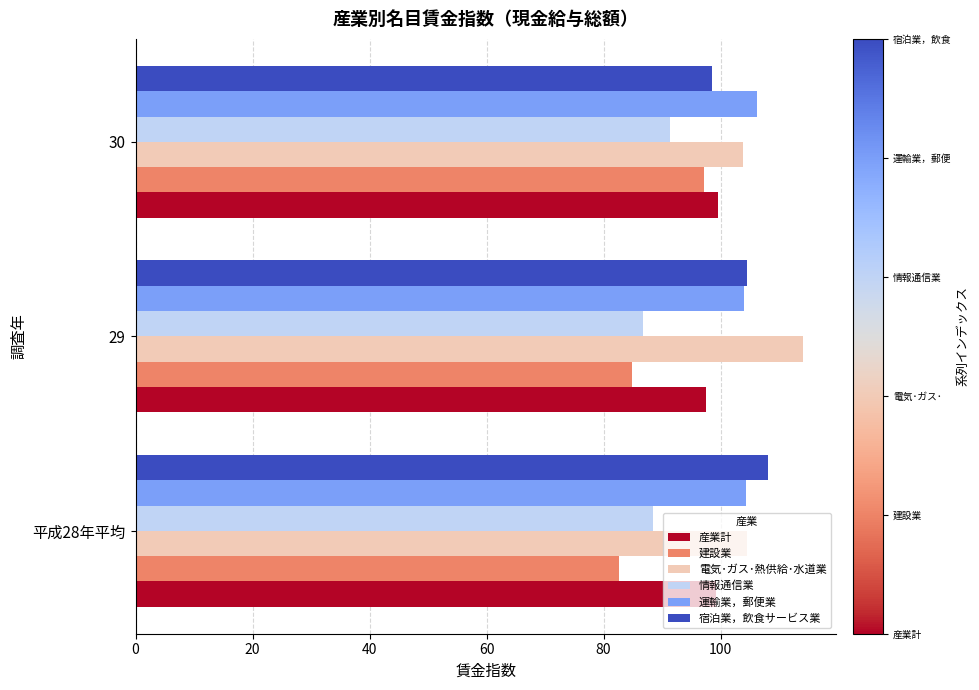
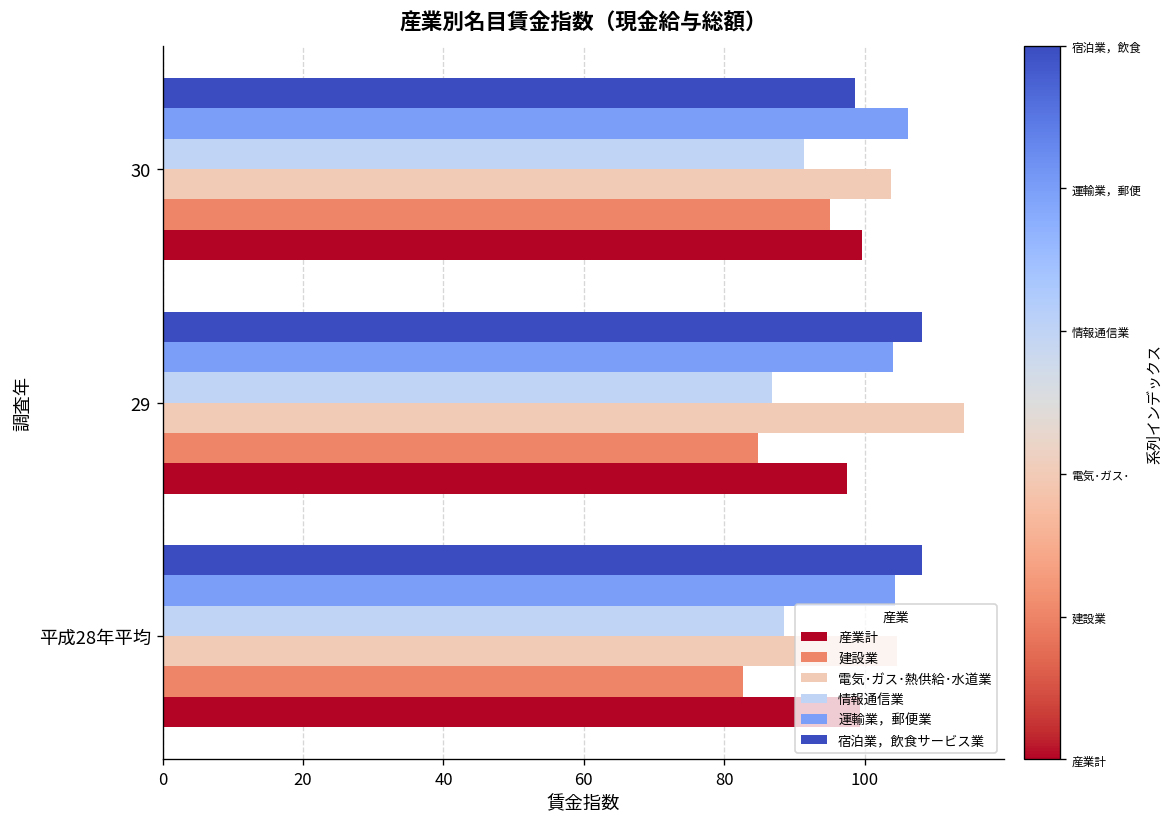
  {
    "産業計": {
      "30": 100,
      "29": 98
    },
    "建設業": {
-     "30": 97,
+     "30": 95,
      "29": 85,
      "平成28年平均": 83
    },
    "電気･ガス･熱供給･水道業": {
      "30": 104,
      "29": 114
    },
    "情報通信業": {
      "30": 91,
      "29": 87,
      "平成28年平均": 89
    },
    "運輸業，郵便業": {
      "30": 106,
      "29": 104,
      "平成28年平均": 104
    },
    "宿泊業，飲食サービス業": {
      "30": 99,
-     "29": 105,
+     "29": 108,
      "平成28年平均": 108
    }
  }
